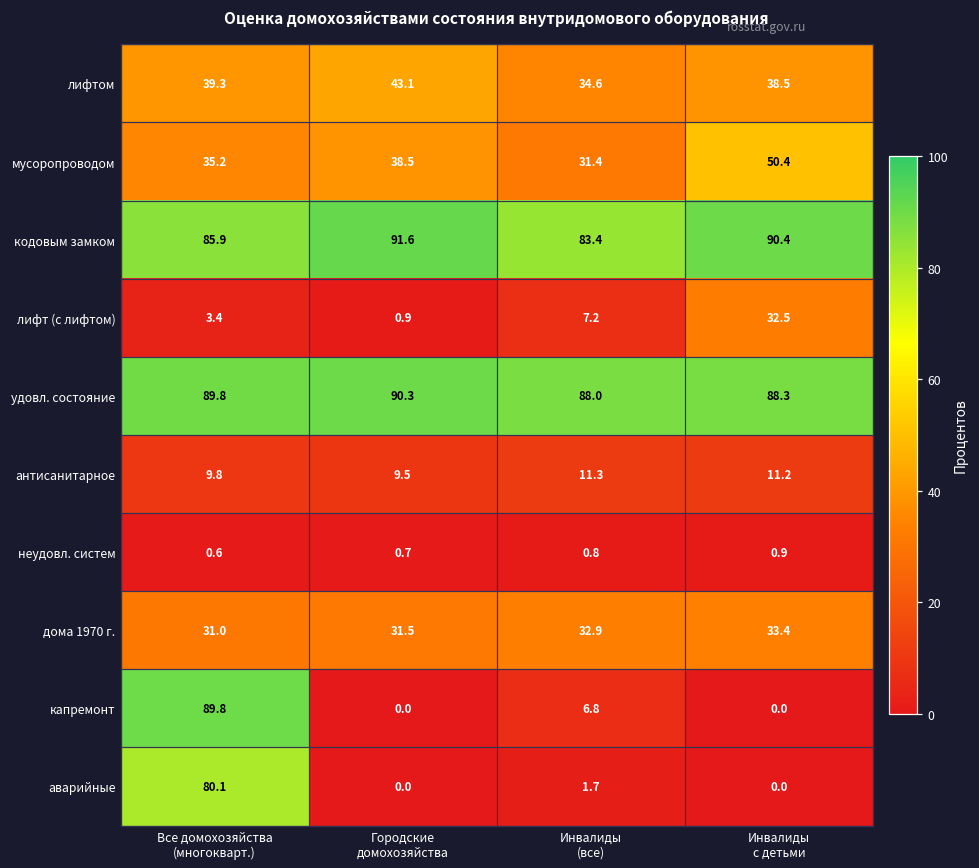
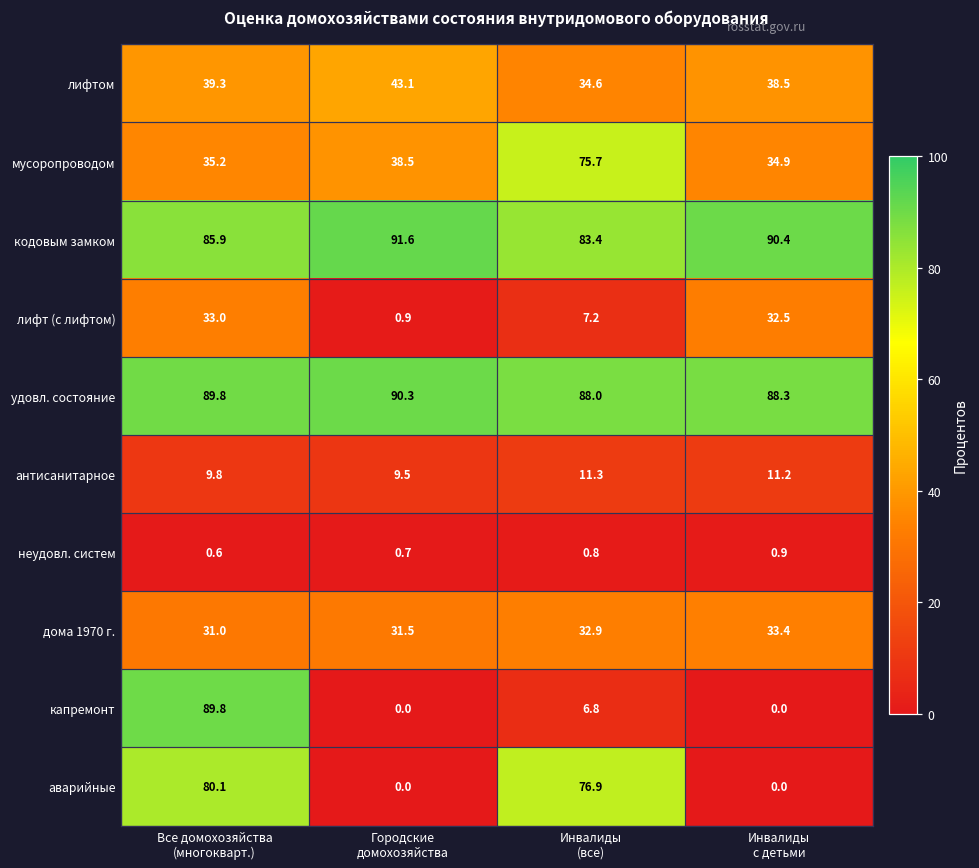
  {
    "лифтом": {
      "Все домохозяйства (многокварт.)": 39.3,
      "Городские домохозяйства": 43.1,
      "Инвалиды (все)": 34.6,
      "Инвалиды с детьми": 38.5
    },
    "мусоропроводом": {
      "Все домохозяйства (многокварт.)": 35.2,
      "Городские домохозяйства": 38.5,
-     "Инвалиды (все)": 31.4,
-     "Инвалиды с детьми": 50.4
+     "Инвалиды (все)": 75.7,
+     "Инвалиды с детьми": 34.9
    },
    "кодовым замком": {
      "Все домохозяйства (многокварт.)": 85.9,
      "Городские домохозяйства": 91.6,
      "Инвалиды (все)": 83.4,
      "Инвалиды с детьми": 90.4
    },
    "лифт (с лифтом)": {
-     "Все домохозяйства (многокварт.)": 3.4,
+     "Все домохозяйства (многокварт.)": 33.0,
      "Городские домохозяйства": 0.9,
      "Инвалиды (все)": 7.2,
      "Инвалиды с детьми": 32.5
    },
    "удовл. состояние": {
      "Все домохозяйства (многокварт.)": 89.8,
      "Городские домохозяйства": 90.3,
      "Инвалиды (все)": 88.0,
      "Инвалиды с детьми": 88.3
    },
    "антисанитарное": {
      "Все домохозяйства (многокварт.)": 9.8,
      "Городские домохозяйства": 9.5,
      "Инвалиды (все)": 11.3,
      "Инвалиды с детьми": 11.2
    },
    "неудовл. систем": {
      "Все домохозяйства (многокварт.)": 0.6,
      "Городские домохозяйства": 0.7,
      "Инвалиды (все)": 0.8,
      "Инвалиды с детьми": 0.9
    },
    "дома 1970 г.": {
      "Все домохозяйства (многокварт.)": 31.0,
      "Городские домохозяйства": 31.5,
      "Инвалиды (все)": 32.9,
      "Инвалиды с детьми": 33.4
    },
    "капремонт": {
      "Все домохозяйства (многокварт.)": 89.8,
      "Городские домохозяйства": 0.0,
      "Инвалиды (все)": 6.8,
      "Инвалиды с детьми": 0.0
    },
    "аварийные": {
      "Все домохозяйства (многокварт.)": 80.1,
      "Городские домохозяйства": 0.0,
-     "Инвалиды (все)": 1.7,
+     "Инвалиды (все)": 76.9,
      "Инвалиды с детьми": 0.0
    }
  }
